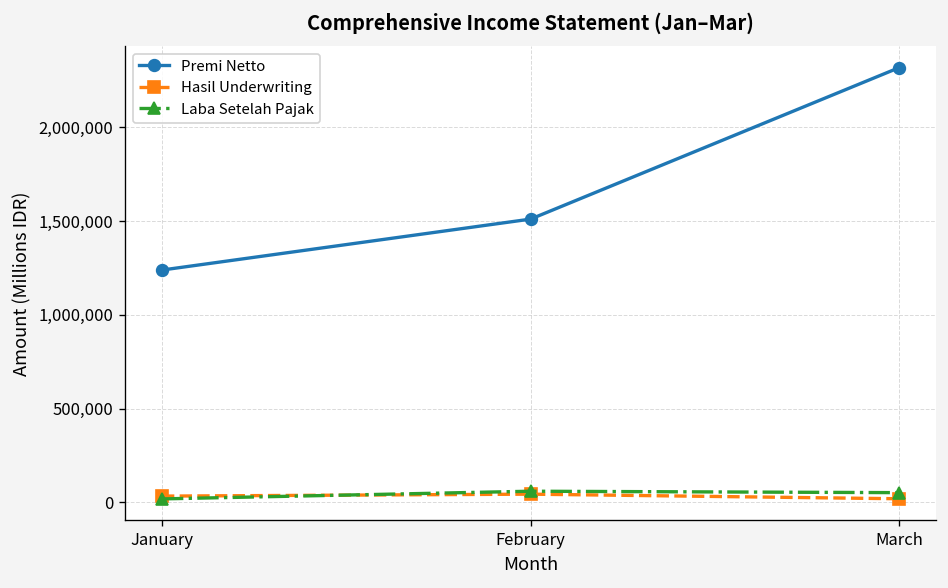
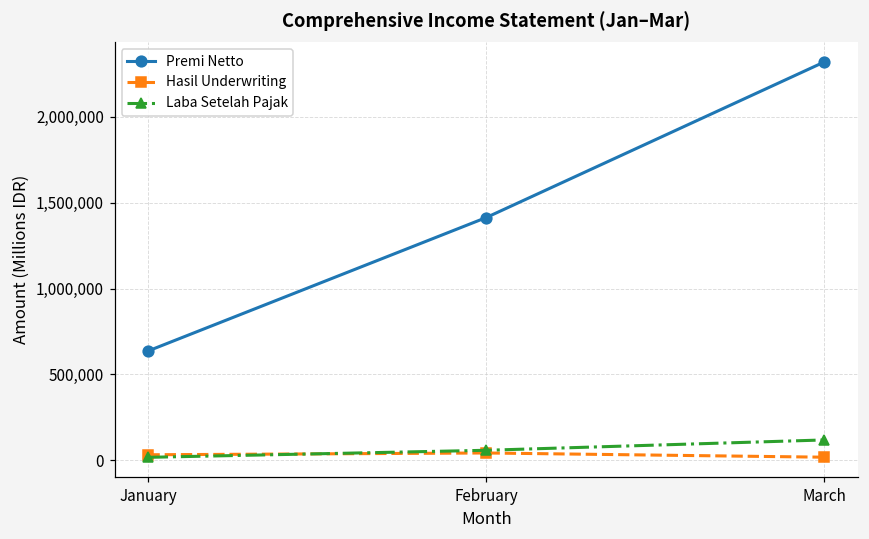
  {
    "Premi Netto": {
-     "January": "1,240,000",
-     "February": "1,510,000",
+     "January": "640,000",
+     "February": "1,410,000",
      "March": "2,320,000"
    },
    "Hasil Underwriting": {
      "March": "20,000"
    },
    "Laba Setelah Pajak": {
-     "March": "50,000"
+     "March": "120,000"
    }
  }
